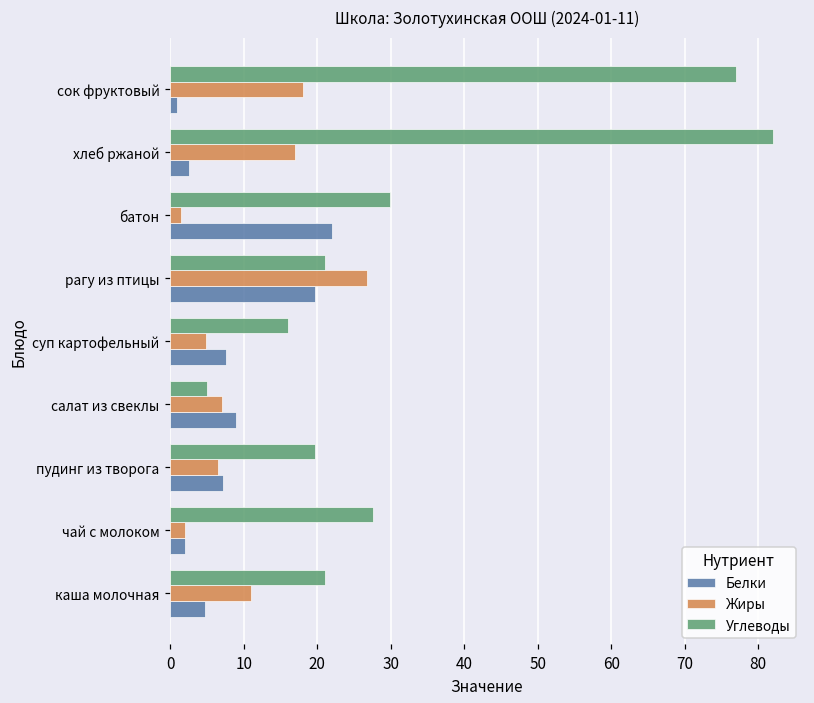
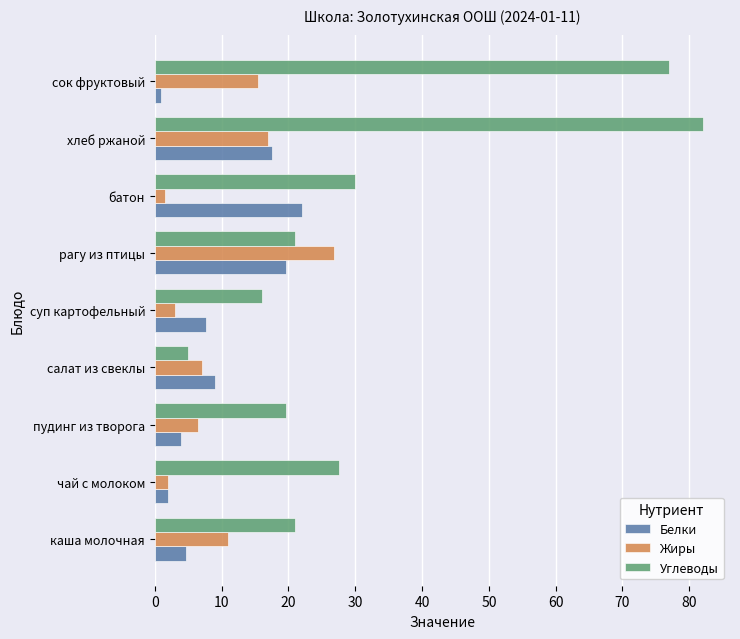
  {
    "Белки": {
      "сок фруктовый": 1,
-     "хлеб ржаной": 3,
+     "хлеб ржаной": 18,
      "батон": 22,
      "рагу из птицы": 20,
      "суп картофельный": 8,
      "салат из свеклы": 9,
-     "пудинг из творога": 7,
+     "пудинг из творога": 4,
      "чай с молоком": 2,
      "каша молочная": 5
    },
    "Жиры": {
-     "сок фруктовый": 18,
+     "сок фруктовый": 15,
      "хлеб ржаной": 17,
      "батон": 1,
      "рагу из птицы": 27,
-     "суп картофельный": 5,
+     "суп картофельный": 3,
      "салат из свеклы": 7,
      "пудинг из творога": 6,
      "чай с молоком": 2,
      "каша молочная": 11
    },
    "Углеводы": {
      "сок фруктовый": 77,
      "хлеб ржаной": 82,
      "батон": 30,
      "рагу из птицы": 21,
      "суп картофельный": 16,
      "салат из свеклы": 5,
      "пудинг из творога": 20,
      "чай с молоком": 28,
      "каша молочная": 21
    }
  }
